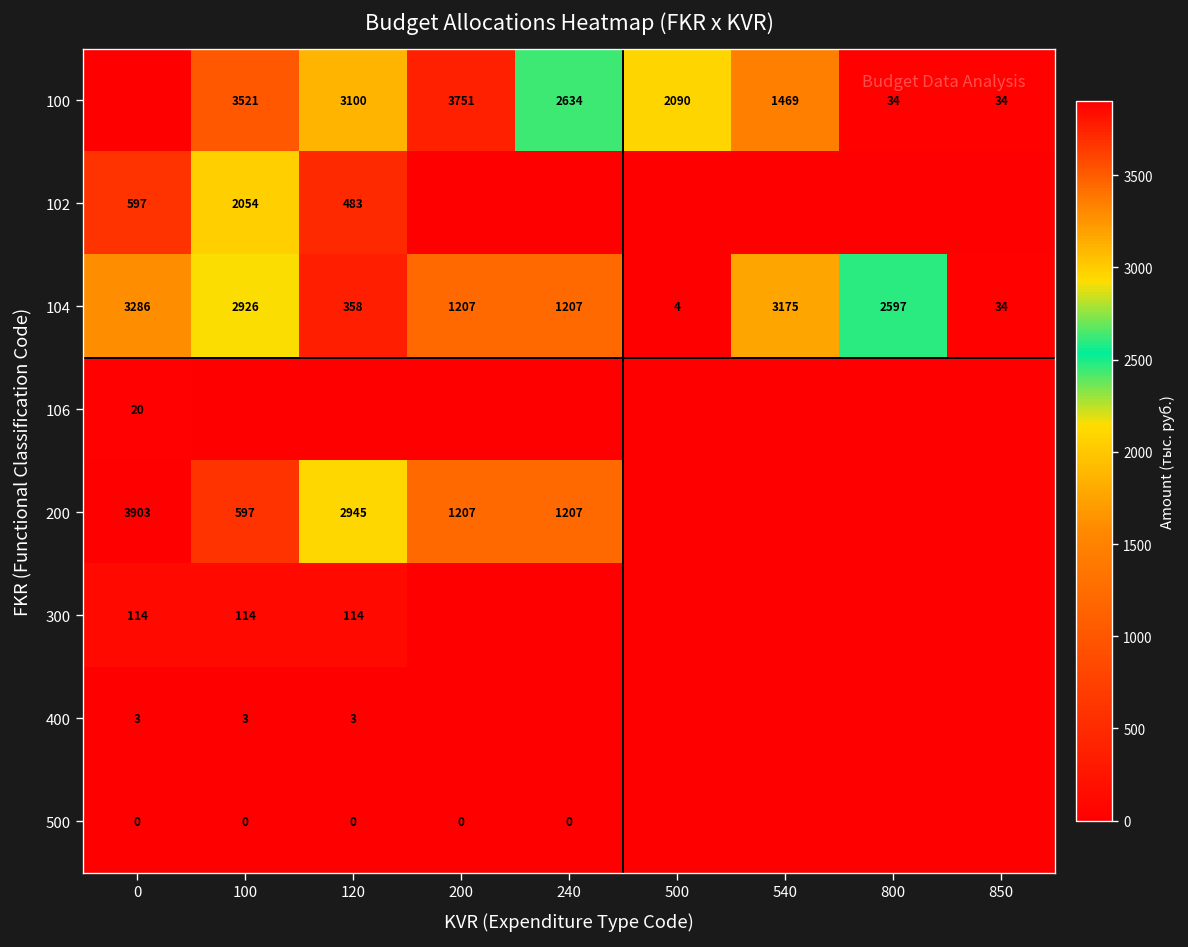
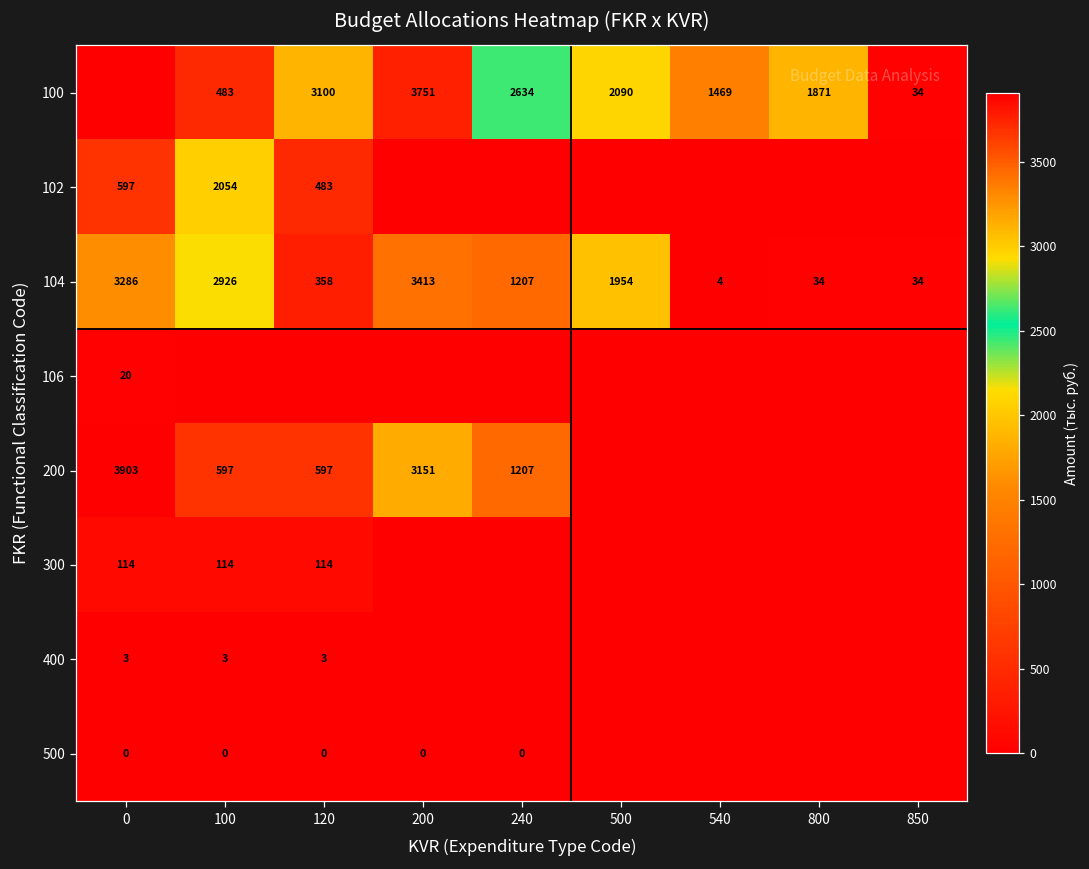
  {
    "100": {
-     "100": 3521,
+     "100": 483,
      "120": 3100,
      "200": 3751,
      "240": 2634,
      "500": 2090,
      "540": 1469,
-     "800": 34,
+     "800": 1871,
      "850": 34
    },
    "102": {
      "0": 597,
      "100": 2054,
      "120": 483
    },
    "104": {
      "0": 3286,
      "100": 2926,
      "120": 358,
-     "200": 1207,
+     "200": 3413,
      "240": 1207,
-     "500": 4,
-     "540": 3175,
-     "800": 2597,
+     "500": 1954,
+     "540": 4,
+     "800": 34,
      "850": 34
    },
    "106": {
      "0": 20
    },
    "200": {
      "0": 3903,
      "100": 597,
-     "120": 2945,
-     "200": 1207,
+     "120": 597,
+     "200": 3151,
      "240": 1207
    },
    "300": {
      "0": 114,
      "100": 114,
      "120": 114
    },
    "400": {
      "0": 3,
      "100": 3,
      "120": 3
    },
    "500": {
      "0": 0,
      "100": 0,
      "120": 0,
      "200": 0,
      "240": 0
    }
  }
